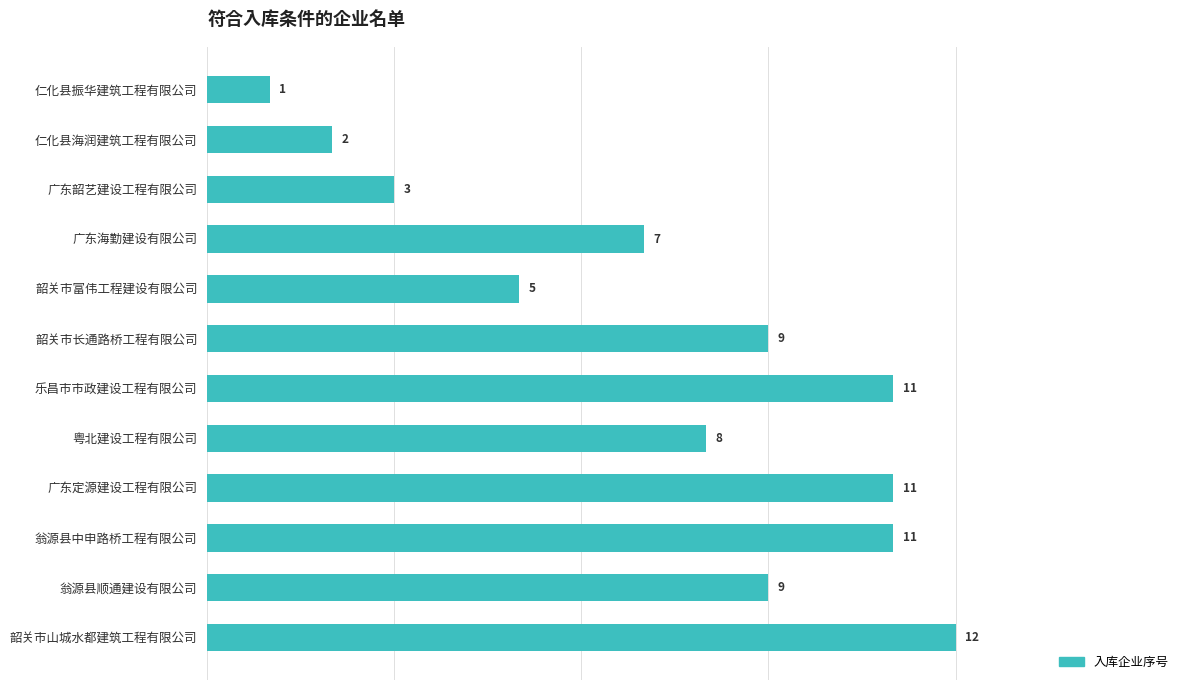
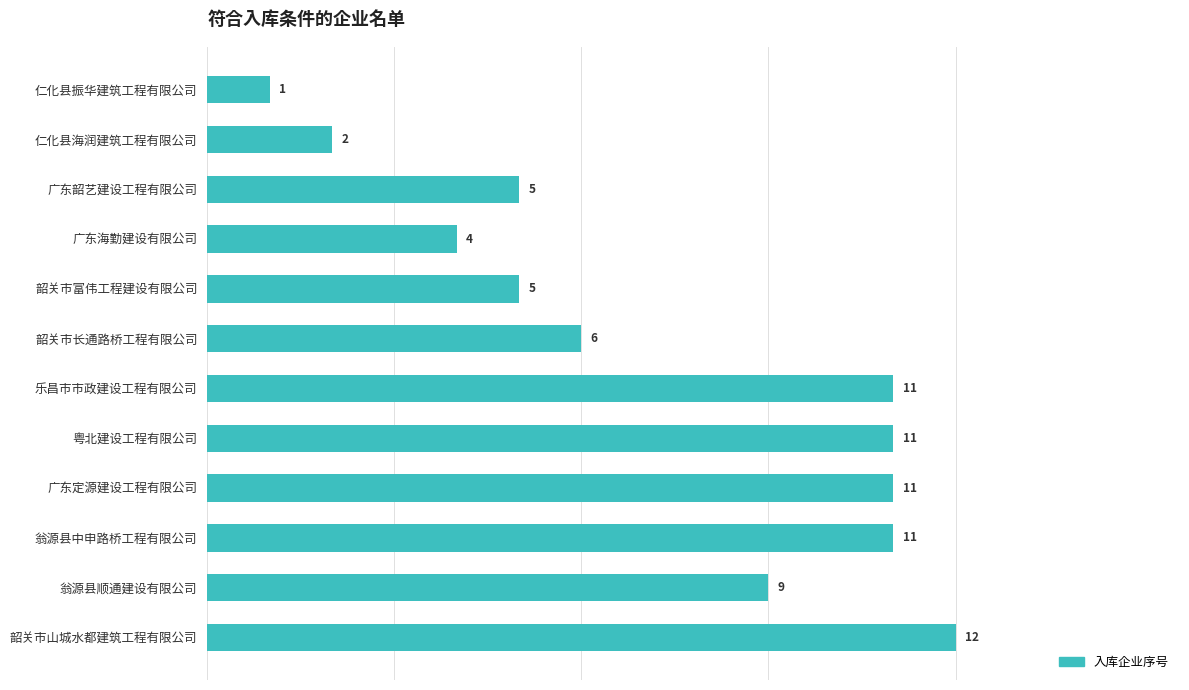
  {
    "仁化县振华建筑工程有限公司": 1,
    "仁化县海润建筑工程有限公司": 2,
-   "广东韶艺建设工程有限公司": 3,
-   "广东海勤建设有限公司": 7,
+   "广东韶艺建设工程有限公司": 5,
+   "广东海勤建设有限公司": 4,
    "韶关市富伟工程建设有限公司": 5,
-   "韶关市长通路桥工程有限公司": 9,
+   "韶关市长通路桥工程有限公司": 6,
    "乐昌市市政建设工程有限公司": 11,
-   "粤北建设工程有限公司": 8,
+   "粤北建设工程有限公司": 11,
    "广东定源建设工程有限公司": 11,
    "翁源县中申路桥工程有限公司": 11,
    "翁源县顺通建设有限公司": 9,
    "韶关市山城水都建筑工程有限公司": 12
  }
